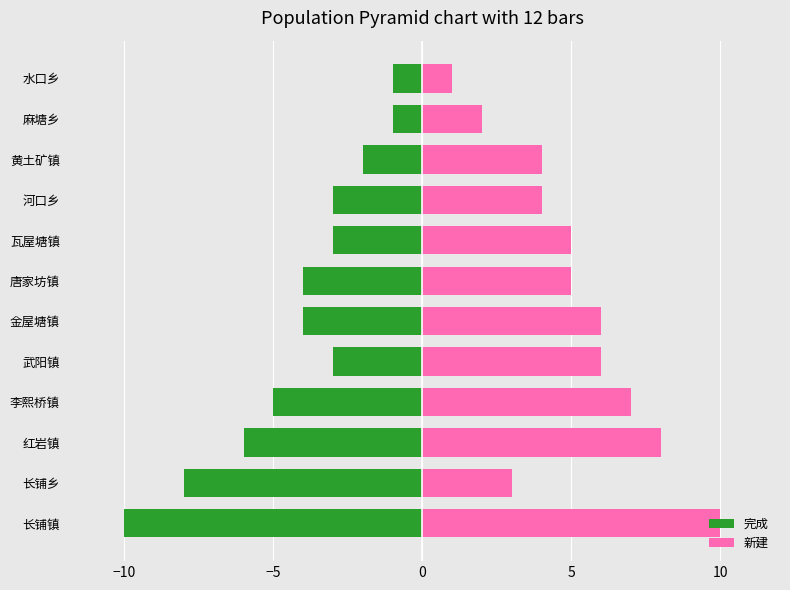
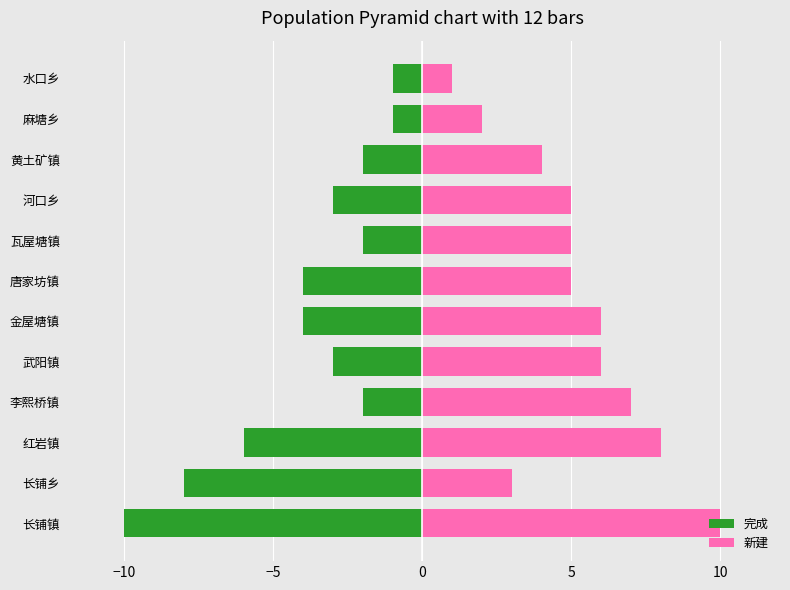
  {
    "完成": {
      "水口乡": -1.0,
      "麻塘乡": -1.0,
      "黄土矿镇": -2.0,
      "河口乡": -3.0,
-     "瓦屋塘镇": -3.0,
+     "瓦屋塘镇": -2.0,
      "唐家坊镇": -4.0,
      "金屋塘镇": -4.0,
      "武阳镇": -3.0,
-     "李熙桥镇": -5.0,
+     "李熙桥镇": -2.0,
      "红岩镇": -6.0,
      "长铺乡": -8.0,
      "长铺镇": -10.0
    },
    "新建": {
      "水口乡": 1,
      "麻塘乡": 2,
      "黄土矿镇": 4,
-     "河口乡": 4,
+     "河口乡": 5,
      "瓦屋塘镇": 5,
      "唐家坊镇": 5,
      "金屋塘镇": 6,
      "武阳镇": 6,
      "李熙桥镇": 7,
      "红岩镇": 8,
      "长铺乡": 3,
      "长铺镇": 10
    }
  }
